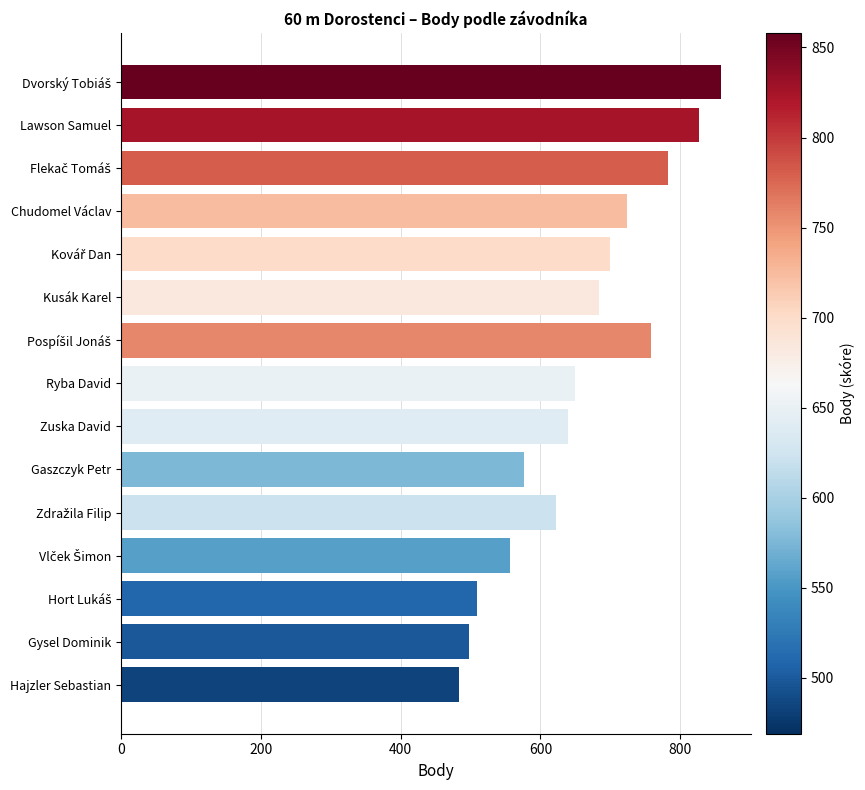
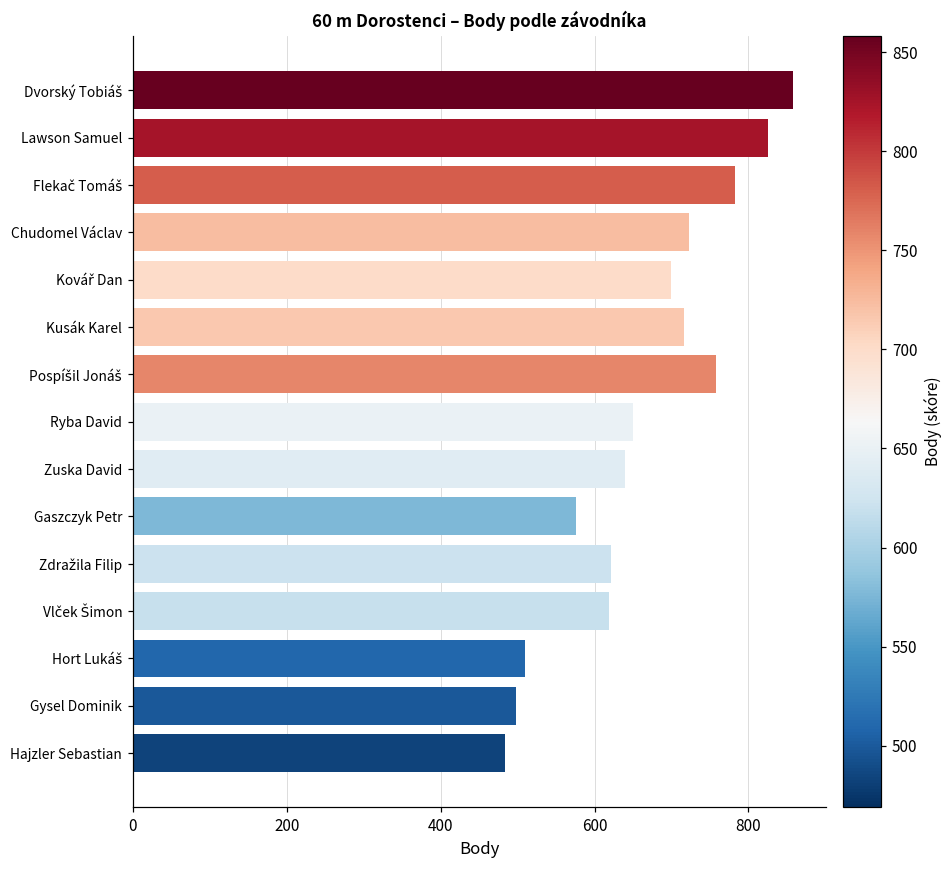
  {
    "Dvorský Tobiáš": 860,
    "Lawson Samuel": 830,
    "Flekač Tomáš": 780,
    "Chudomel Václav": 720,
    "Kovář Dan": 700,
-   "Kusák Karel": 680,
+   "Kusák Karel": 720,
    "Pospíšil Jonáš": 760,
    "Ryba David": 650,
    "Zuska David": 640,
    "Gaszczyk Petr": 580,
    "Zdražila Filip": 620,
-   "Vlček Šimon": 560,
+   "Vlček Šimon": 620,
    "Hort Lukáš": 510,
    "Gysel Dominik": 500,
    "Hajzler Sebastian": 480
  }
